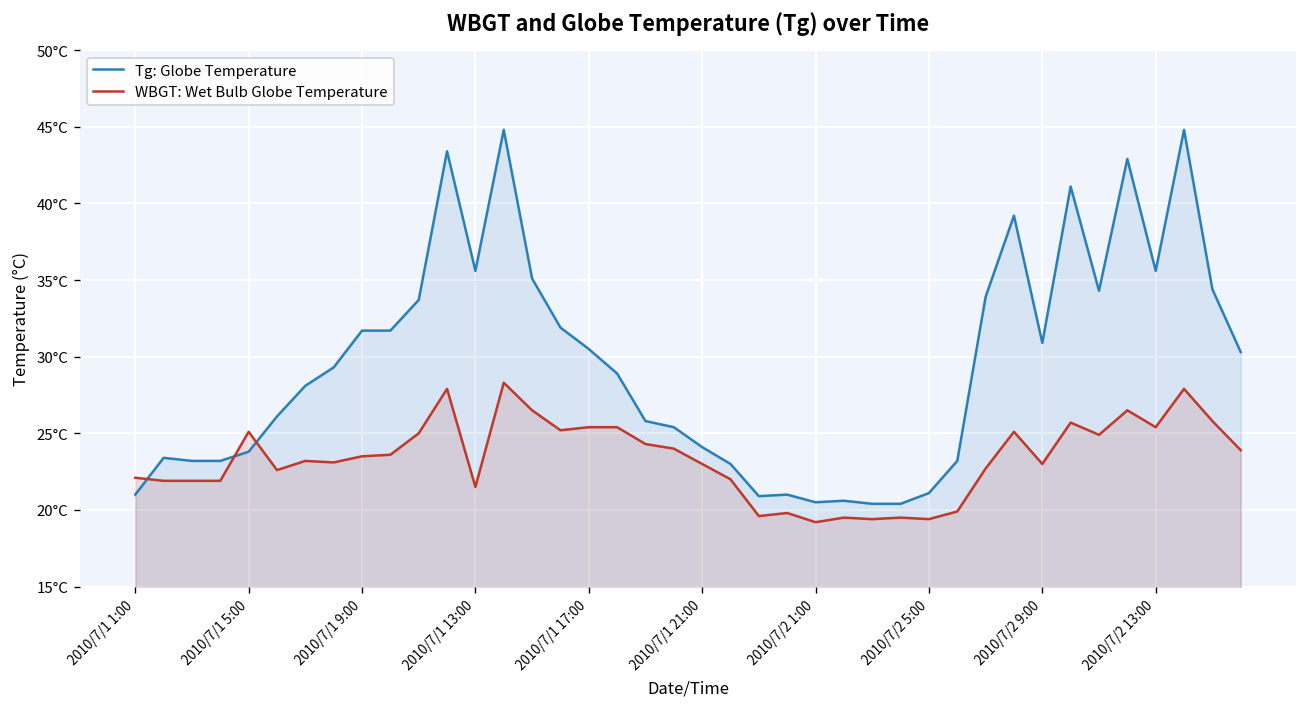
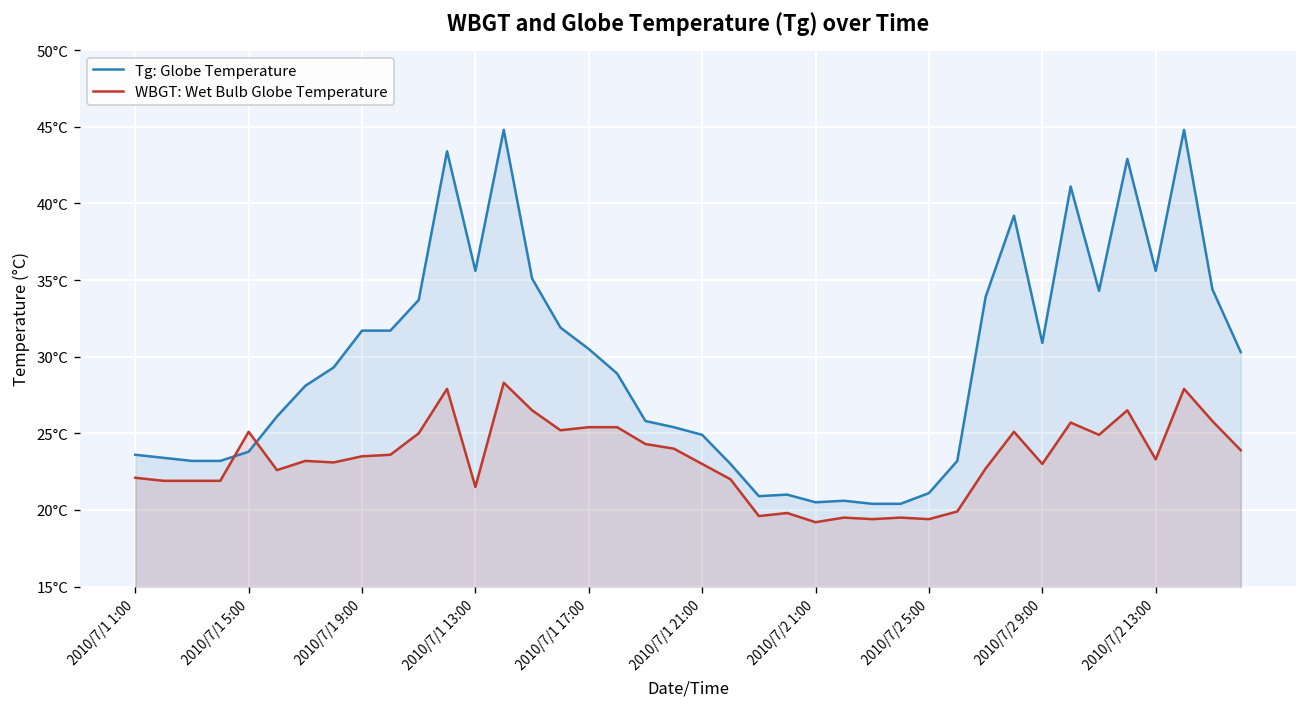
  {
    "Tg: Globe Temperature": {
-     "2010/7/1 1:00": "21.0°C",
+     "2010/7/1 1:00": "23.6°C",
      "2010/7/1 5:00": "23.8°C",
      "2010/7/1 9:00": "31.7°C",
      "2010/7/1 13:00": "35.6°C",
      "2010/7/1 17:00": "30.5°C",
-     "2010/7/1 21:00": "24.1°C",
+     "2010/7/1 21:00": "24.9°C",
      "2010/7/2 1:00": "20.5°C",
      "2010/7/2 5:00": "21.1°C",
      "2010/7/2 9:00": "30.9°C",
      "2010/7/2 13:00": "35.6°C"
    },
    "WBGT: Wet Bulb Globe Temperature": {
      "2010/7/1 1:00": "22.1°C",
      "2010/7/1 5:00": "25.1°C",
      "2010/7/1 9:00": "23.5°C",
      "2010/7/1 13:00": "21.5°C",
      "2010/7/1 17:00": "25.4°C",
      "2010/7/1 21:00": "23.0°C",
      "2010/7/2 1:00": "19.2°C",
      "2010/7/2 5:00": "19.4°C",
      "2010/7/2 9:00": "23.0°C",
-     "2010/7/2 13:00": "25.4°C"
+     "2010/7/2 13:00": "23.3°C"
    }
  }
